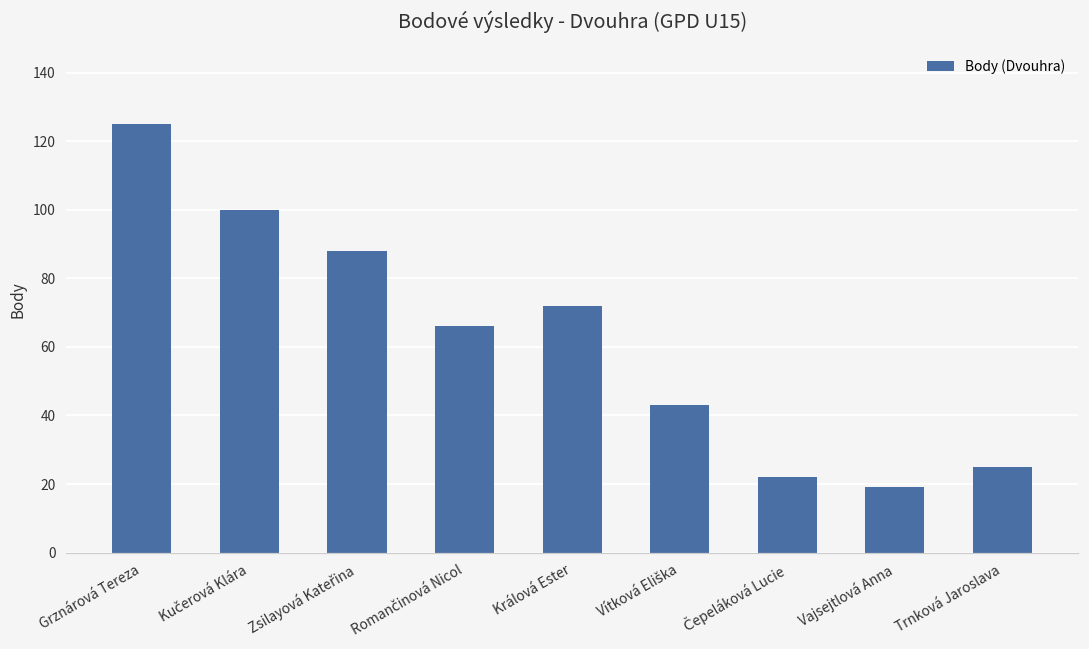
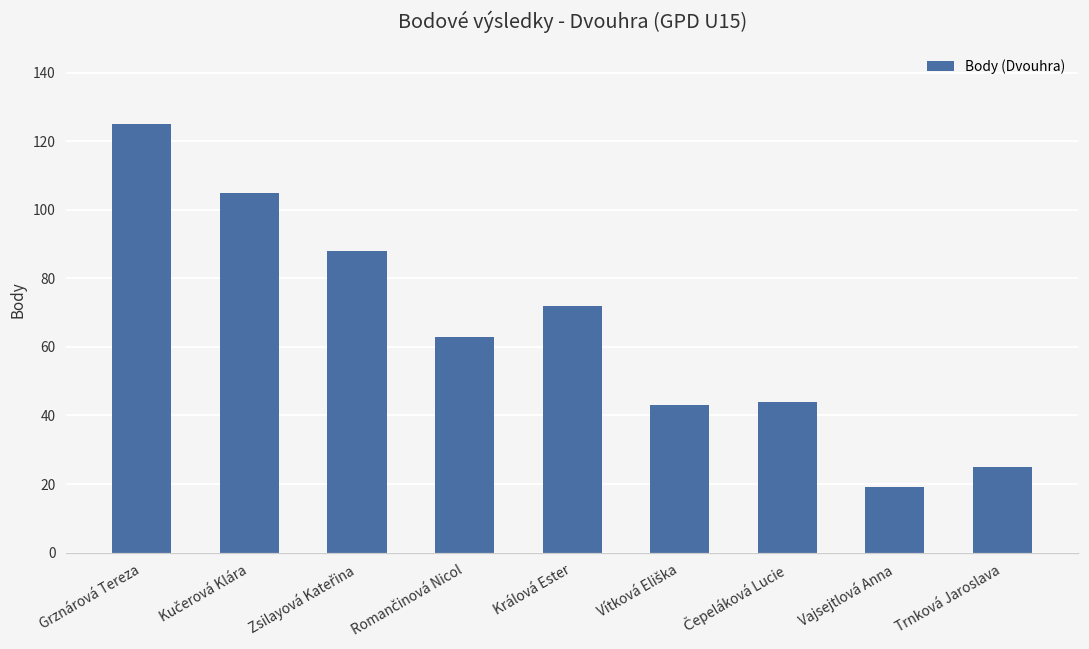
  {
    "Grznárová Tereza": 125,
-   "Kučerová Klára": 100,
+   "Kučerová Klára": 105,
    "Zsilayová Kateřina": 88,
-   "Romančinová Nicol": 66,
+   "Romančinová Nicol": 63,
    "Králová Ester": 72,
    "Vítková Eliška": 43,
-   "Čepeláková Lucie": 22,
+   "Čepeláková Lucie": 44,
    "Vajsejtlová Anna": 19,
    "Trnková Jaroslava": 25
  }
